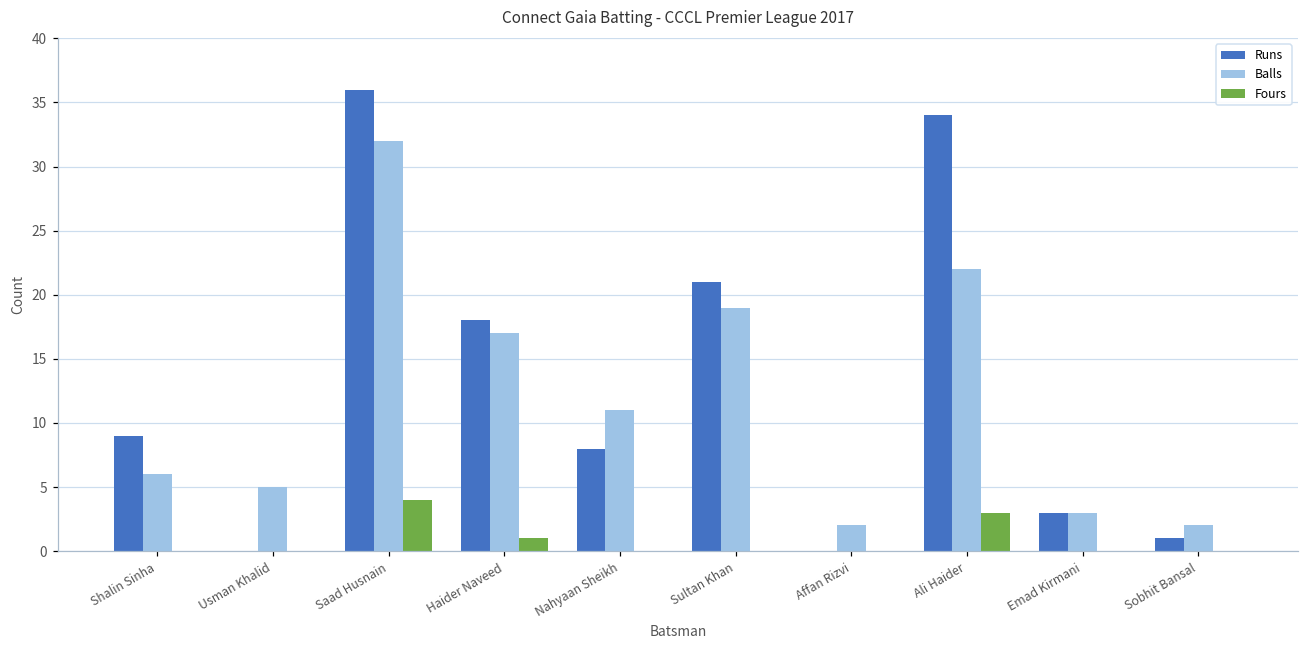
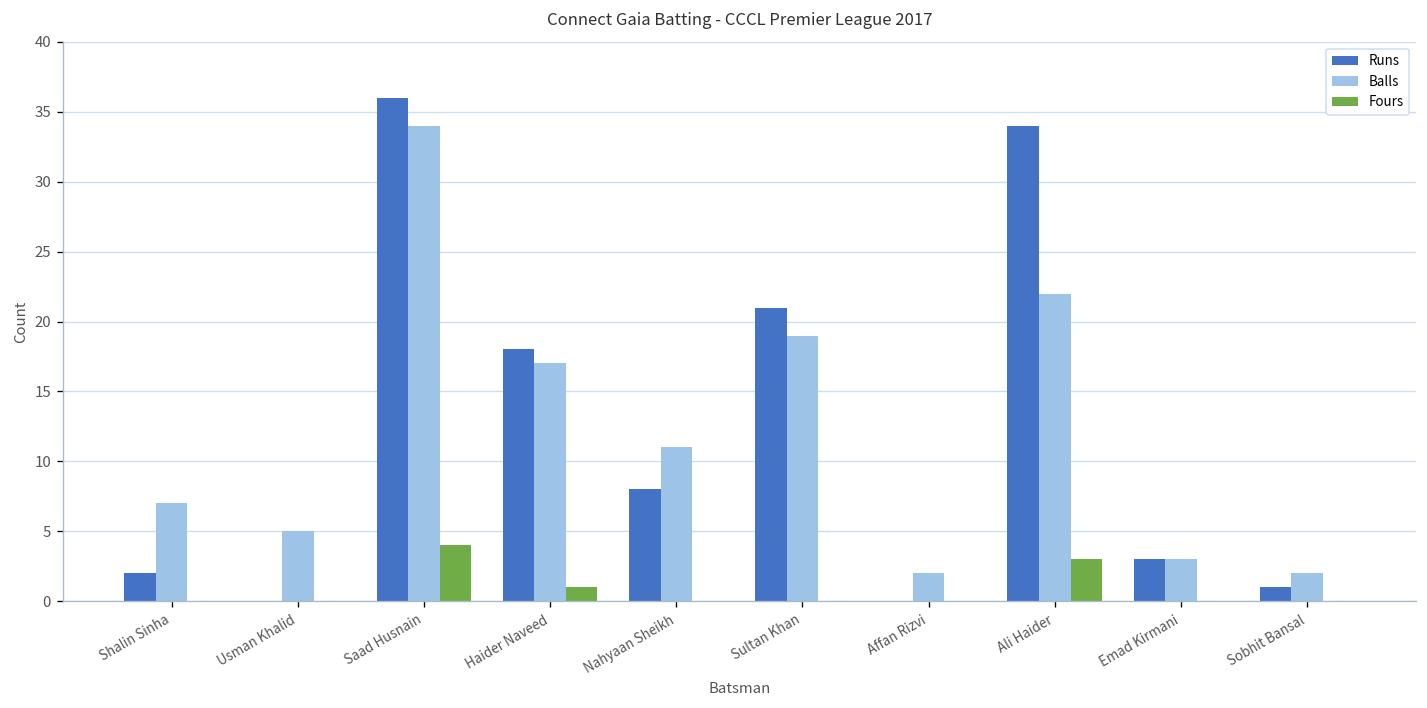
  {
    "Runs": {
-     "Shalin Sinha": 9,
+     "Shalin Sinha": 2,
      "Usman Khalid": 0,
      "Saad Husnain": 36,
      "Haider Naveed": 18,
      "Nahyaan Sheikh": 8,
      "Sultan Khan": 21,
      "Affan Rizvi": 0,
      "Ali Haider": 34,
      "Emad Kirmani": 3,
      "Sobhit Bansal": 1
    },
    "Balls": {
-     "Shalin Sinha": 6,
+     "Shalin Sinha": 7,
      "Usman Khalid": 5,
-     "Saad Husnain": 32,
+     "Saad Husnain": 34,
      "Haider Naveed": 17,
      "Nahyaan Sheikh": 11,
      "Sultan Khan": 19,
      "Affan Rizvi": 2,
      "Ali Haider": 22,
      "Emad Kirmani": 3,
      "Sobhit Bansal": 2
    },
    "Fours": {
      "Shalin Sinha": 0,
      "Usman Khalid": 0,
      "Saad Husnain": 4,
      "Haider Naveed": 1,
      "Nahyaan Sheikh": 0,
      "Sultan Khan": 0,
      "Affan Rizvi": 0,
      "Ali Haider": 3,
      "Emad Kirmani": 0,
      "Sobhit Bansal": 0
    }
  }
